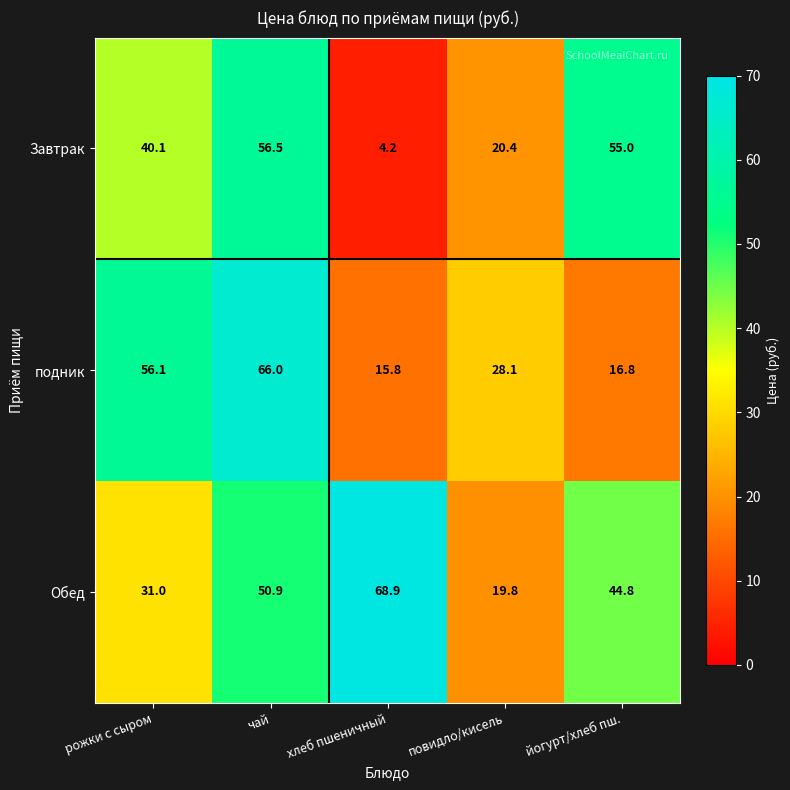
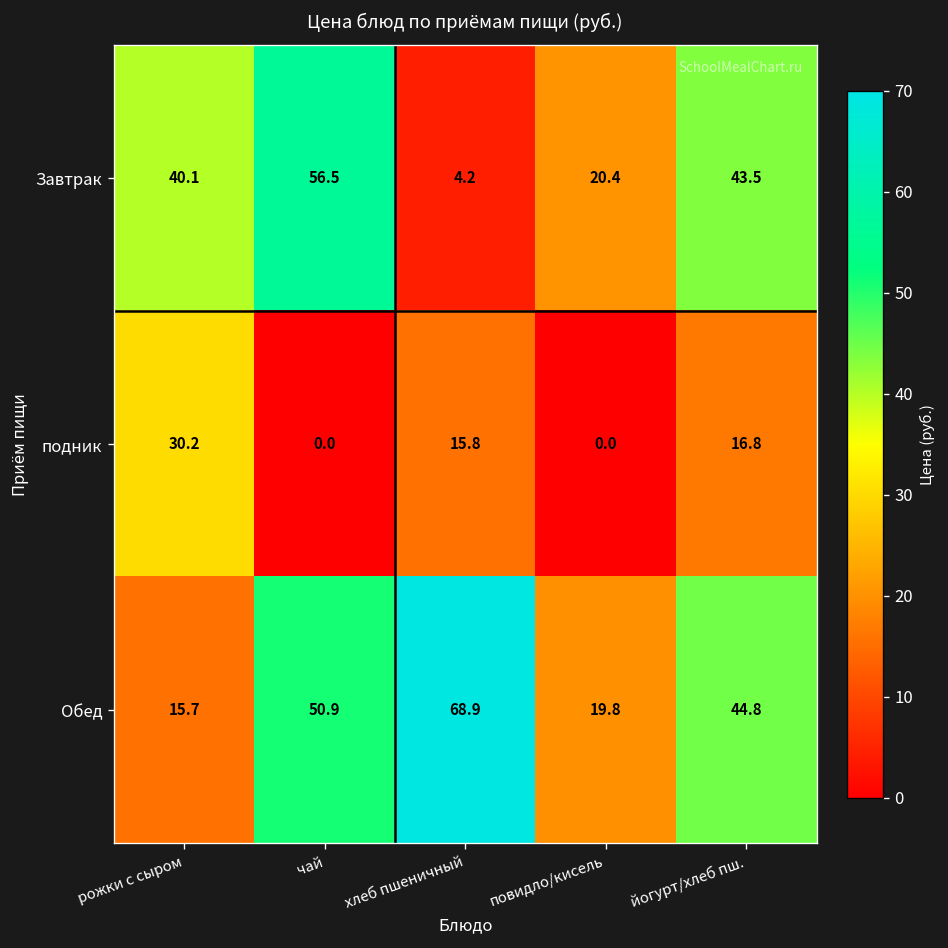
  {
    "Завтрак": {
      "рожки с сыром": 40.1,
      "чай": 56.5,
      "хлеб пшеничный": 4.2,
      "повидло/кисель": 20.4,
-     "йогурт/хлеб пш.": 55.0
+     "йогурт/хлеб пш.": 43.5
    },
    "подник": {
-     "рожки с сыром": 56.1,
-     "чай": 66.0,
+     "рожки с сыром": 30.2,
+     "чай": 0.0,
      "хлеб пшеничный": 15.8,
-     "повидло/кисель": 28.1,
+     "повидло/кисель": 0.0,
      "йогурт/хлеб пш.": 16.8
    },
    "Обед": {
-     "рожки с сыром": 31.0,
+     "рожки с сыром": 15.7,
      "чай": 50.9,
      "хлеб пшеничный": 68.9,
      "повидло/кисель": 19.8,
      "йогурт/хлеб пш.": 44.8
    }
  }
